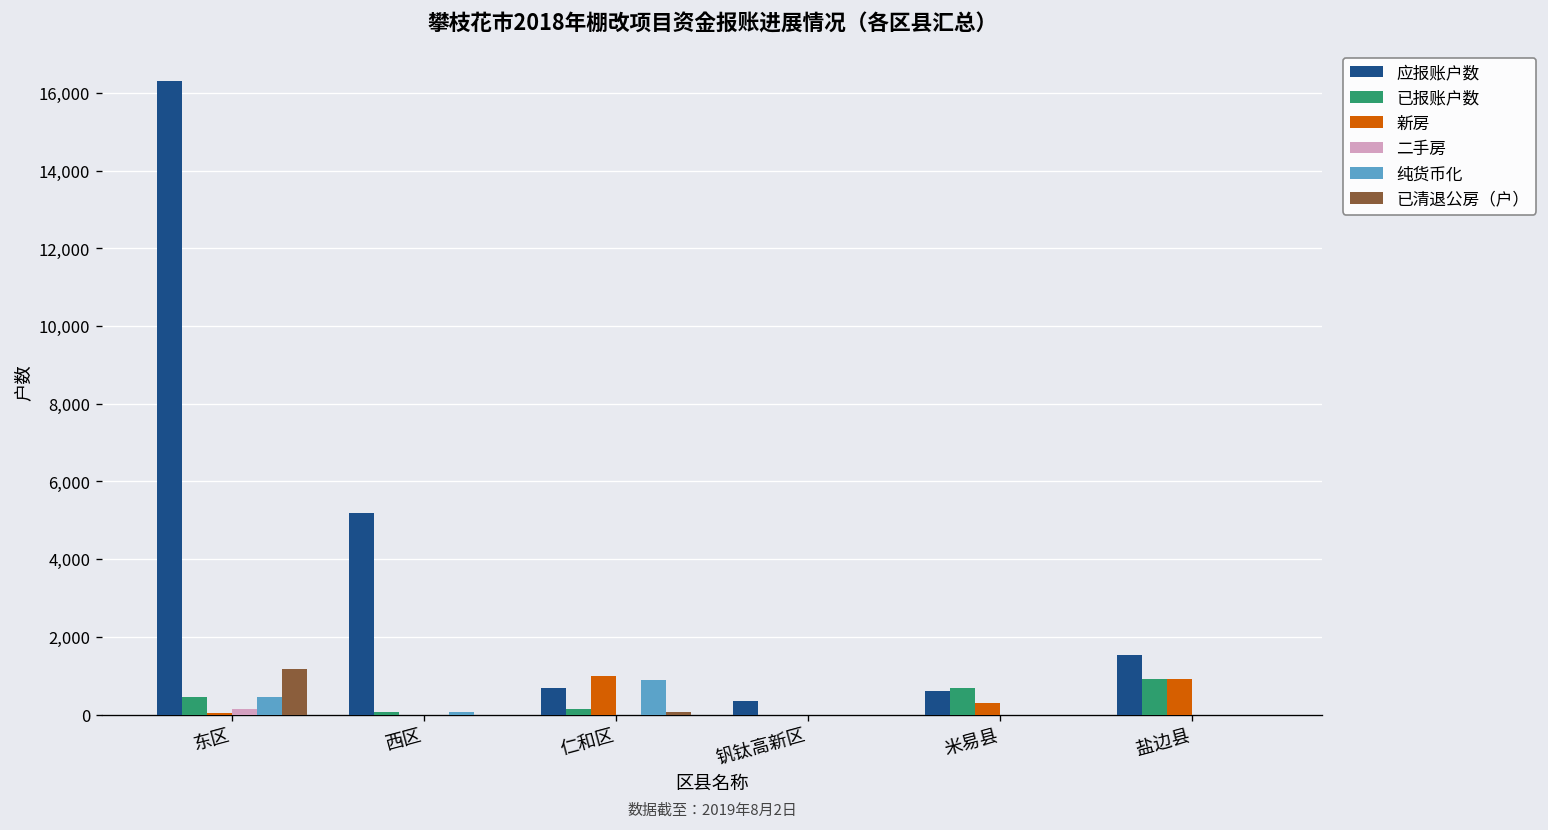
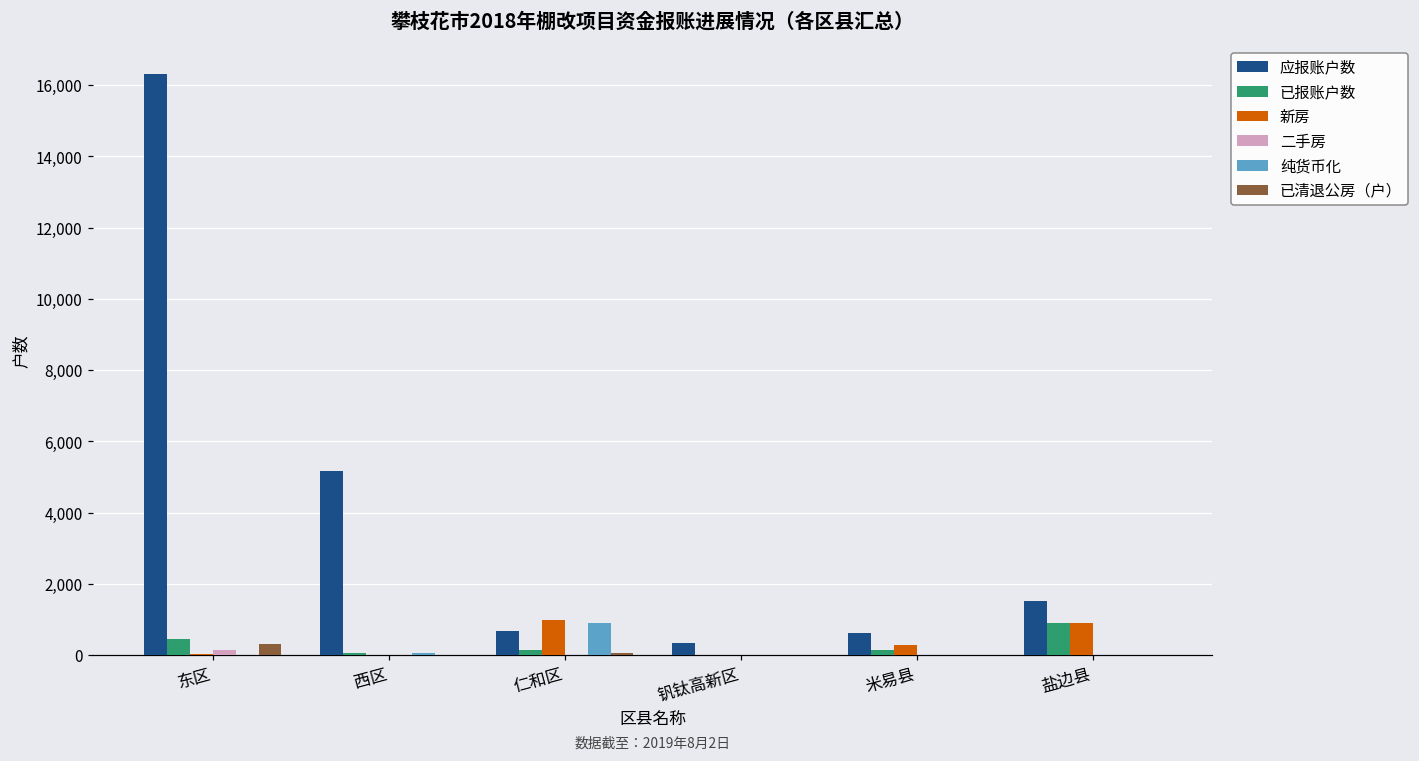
  {
    "应报账户数": {
      "东区": "16,300",
      "西区": "5,200",
      "仁和区": "700",
      "钒钛高新区": "300",
      "米易县": "600",
      "盐边县": "1,500"
    },
    "已报账户数": {
      "东区": "500",
      "仁和区": "100",
      "钒钛高新区": "0",
-     "米易县": "700",
+     "米易县": "100",
      "盐边县": "900"
    },
    "新房": {
      "仁和区": "1,000",
      "钒钛高新区": "0",
      "米易县": "300",
      "盐边县": "900"
    },
    "二手房": {
      "东区": "100",
      "西区": "0",
      "仁和区": "0",
      "钒钛高新区": "0",
      "米易县": "0",
      "盐边县": "0"
    },
    "纯货币化": {
-     "东区": "500",
+     "东区": "0",
      "仁和区": "900",
      "钒钛高新区": "0",
      "米易县": "0",
      "盐边县": "0"
    },
    "已清退公房（户）": {
-     "东区": "1,200",
+     "东区": "300",
      "西区": "0",
      "钒钛高新区": "0",
      "米易县": "0",
      "盐边县": "0"
    }
  }
